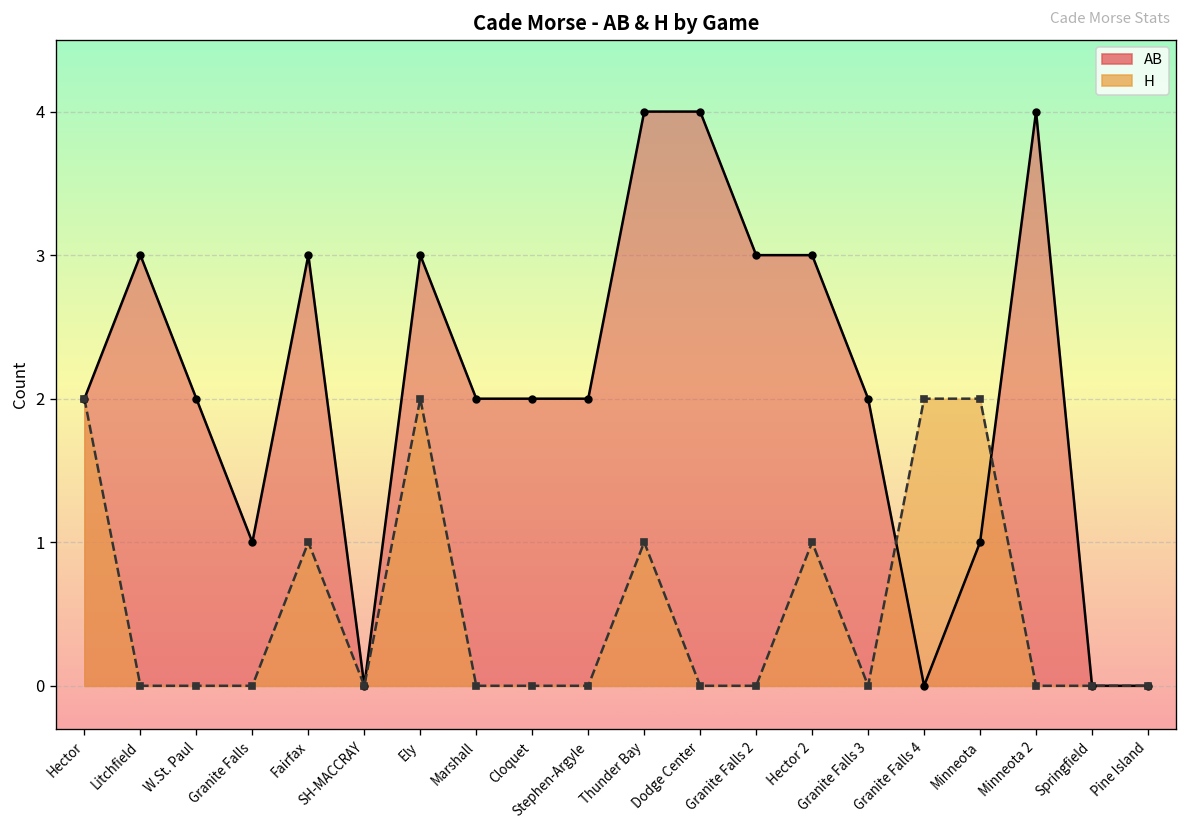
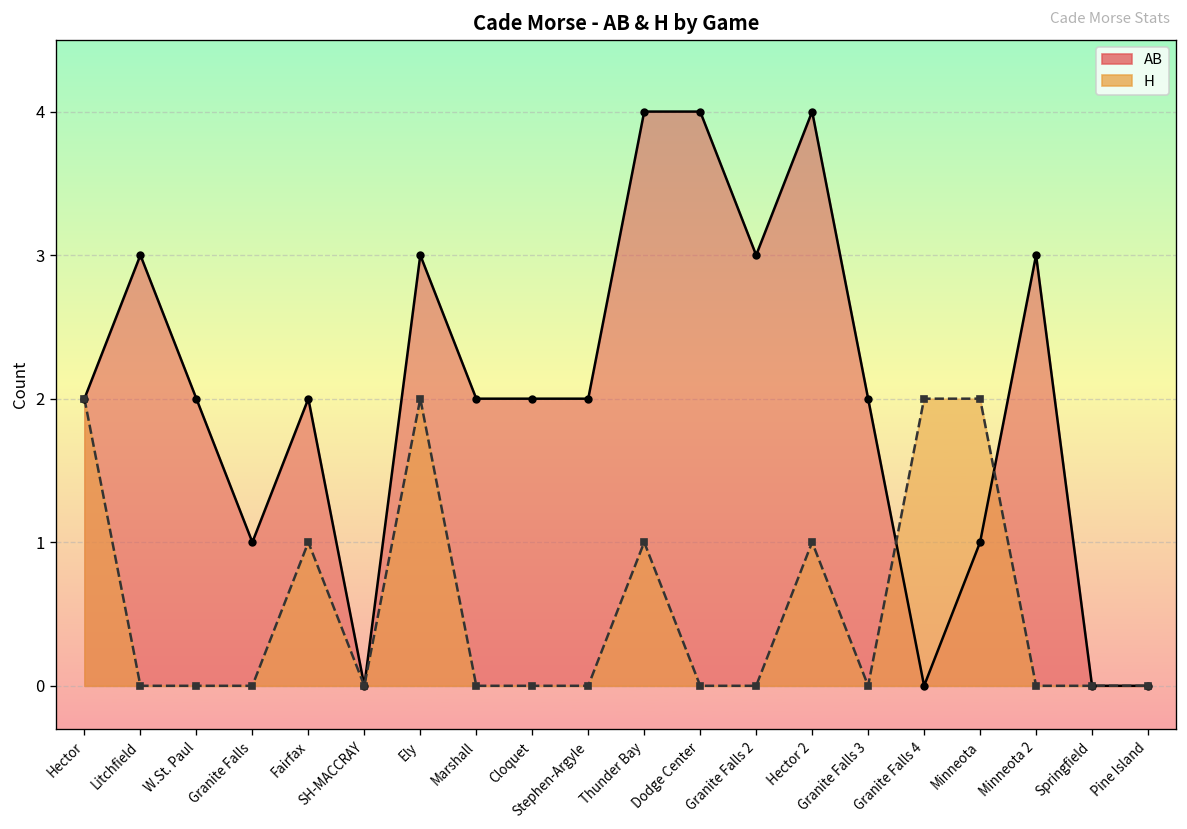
  {
    "AB": {
      "Litchfield": 3,
      "W.St. Paul": 2,
      "Granite Falls": 1,
-     "Fairfax": 3,
+     "Fairfax": 2,
      "Ely": 3,
      "Marshall": 2,
      "Cloquet": 2,
      "Stephen-Argyle": 2,
      "Thunder Bay": 4,
      "Dodge Center": 4,
      "Granite Falls 2": 3,
-     "Hector 2": 3,
+     "Hector 2": 4,
      "Granite Falls 3": 2,
      "Granite Falls 4": 0,
      "Minneota": 1,
-     "Minneota 2": 4
+     "Minneota 2": 3
    },
    "H": {
      "Litchfield": 0,
      "W.St. Paul": 0,
      "Granite Falls": 0,
      "Fairfax": 1,
      "Ely": 2,
      "Marshall": 0,
      "Cloquet": 0,
      "Stephen-Argyle": 0,
      "Thunder Bay": 1,
      "Dodge Center": 0,
      "Granite Falls 2": 0,
      "Hector 2": 1,
      "Granite Falls 3": 0,
      "Granite Falls 4": 2,
      "Minneota": 2,
      "Minneota 2": 0
    }
  }
